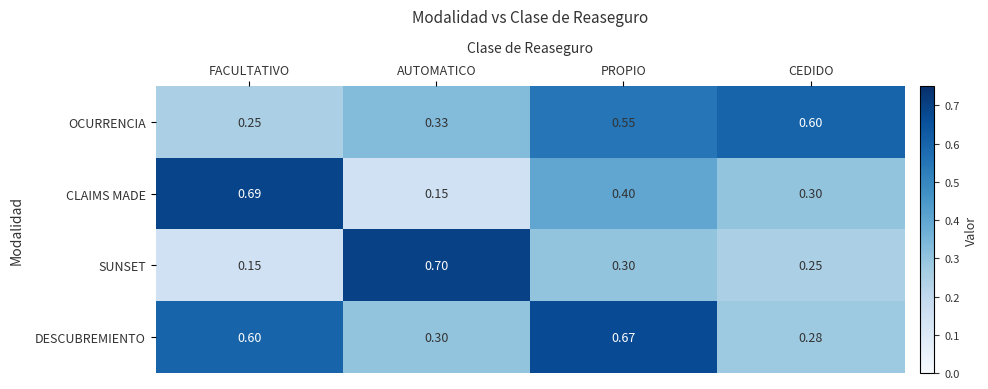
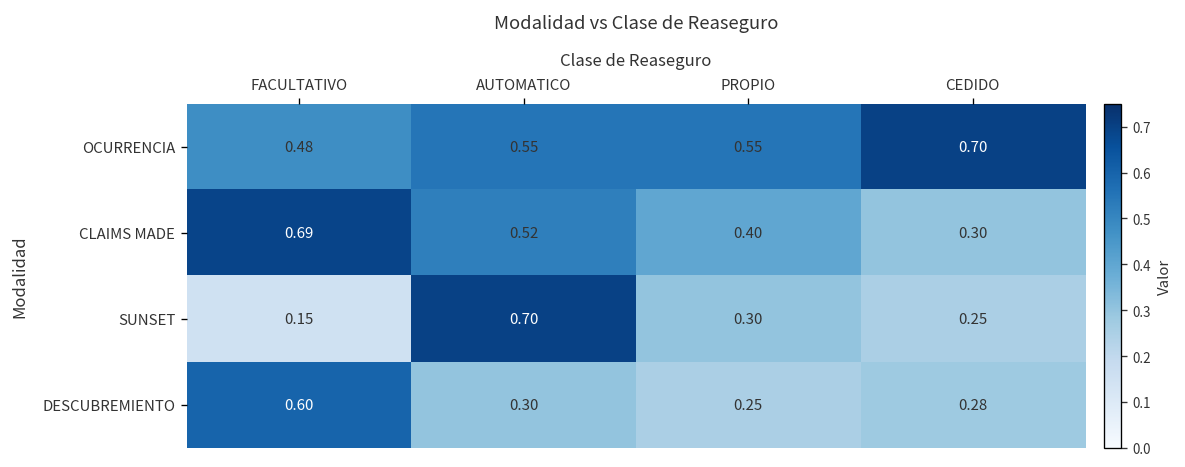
  {
    "OCURRENCIA": {
-     "FACULTATIVO": 0.25,
-     "AUTOMATICO": 0.33,
+     "FACULTATIVO": 0.48,
+     "AUTOMATICO": 0.55,
      "PROPIO": 0.55,
-     "CEDIDO": 0.60
+     "CEDIDO": 0.70
    },
    "CLAIMS MADE": {
      "FACULTATIVO": 0.69,
-     "AUTOMATICO": 0.15,
+     "AUTOMATICO": 0.52,
      "PROPIO": 0.40,
      "CEDIDO": 0.30
    },
    "SUNSET": {
      "FACULTATIVO": 0.15,
      "AUTOMATICO": 0.70,
      "PROPIO": 0.30,
      "CEDIDO": 0.25
    },
    "DESCUBREMIENTO": {
      "FACULTATIVO": 0.60,
      "AUTOMATICO": 0.30,
-     "PROPIO": 0.67,
+     "PROPIO": 0.25,
      "CEDIDO": 0.28
    }
  }
